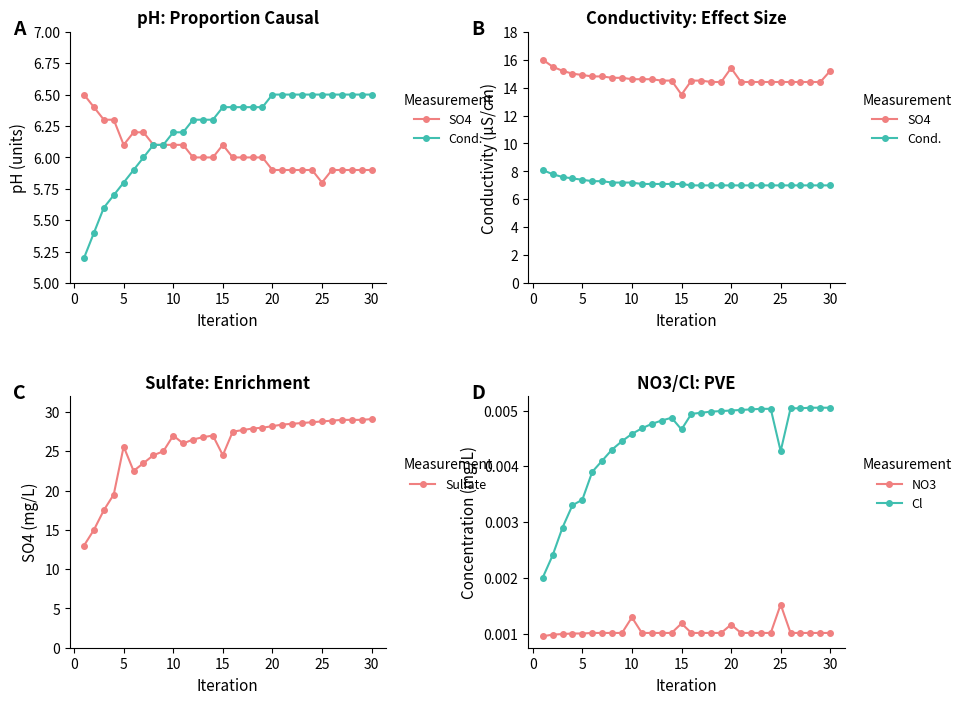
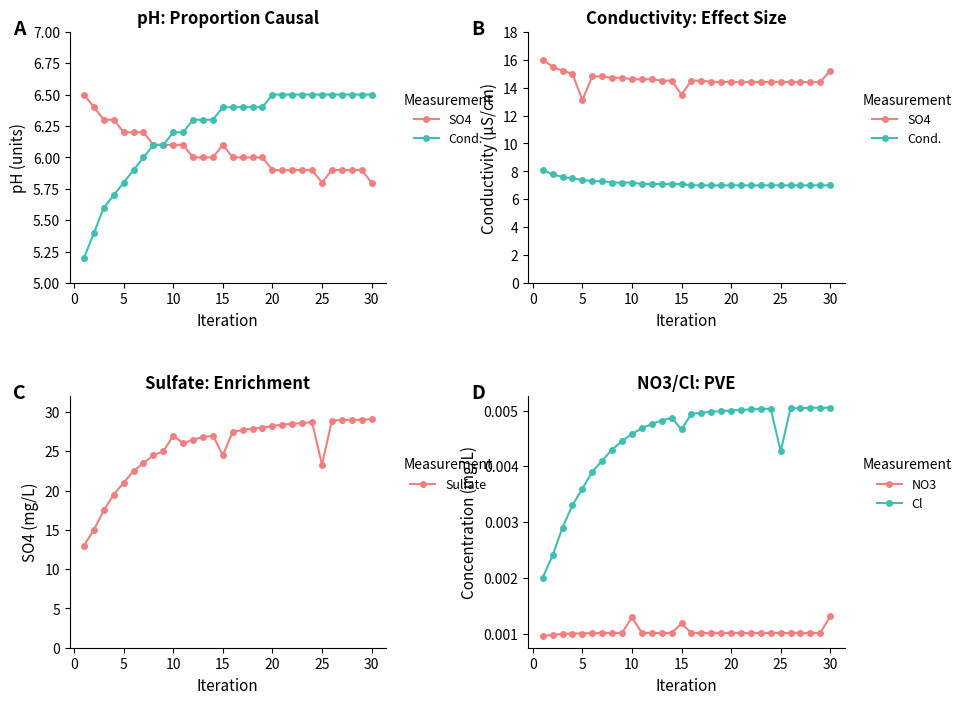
  {
    "pH: Proportion Causal": {
      "SO4": {
-       "5": 6.1,
+       "5": 6.2,
        "10": 6.1,
        "15": 6.1,
        "20": 5.9,
        "25": 5.8,
-       "30": 5.9
+       "30": 5.8
      }
    },
    "Conductivity: Effect Size": {
      "SO4": {
-       "5": 14.9,
+       "5": 13.1,
        "10": 14.6,
        "15": 13.5,
-       "20": 15.4,
+       "20": 14.4,
        "25": 14.4,
        "30": 15.2
      }
    },
    "Sulfate: Enrichment": {
-     "5": 26,
+     "5": 21,
      "10": 27,
      "15": 25,
      "20": 28,
-     "25": 29,
+     "25": 23,
      "30": 29
    },
    "NO3/Cl: PVE": {
      "NO3": {
        "5": 0.0010,
        "10": 0.0013,
        "15": 0.0012,
-       "20": 0.0012,
-       "25": 0.0015,
-       "30": 0.0010
+       "20": 0.0010,
+       "25": 0.0010,
+       "30": 0.0013
      },
      "Cl": {
-       "5": 0.0034,
+       "5": 0.0036,
        "10": 0.0046,
        "15": 0.0047,
        "20": 0.0050,
        "25": 0.0043,
        "30": 0.0051
      }
    }
  }
